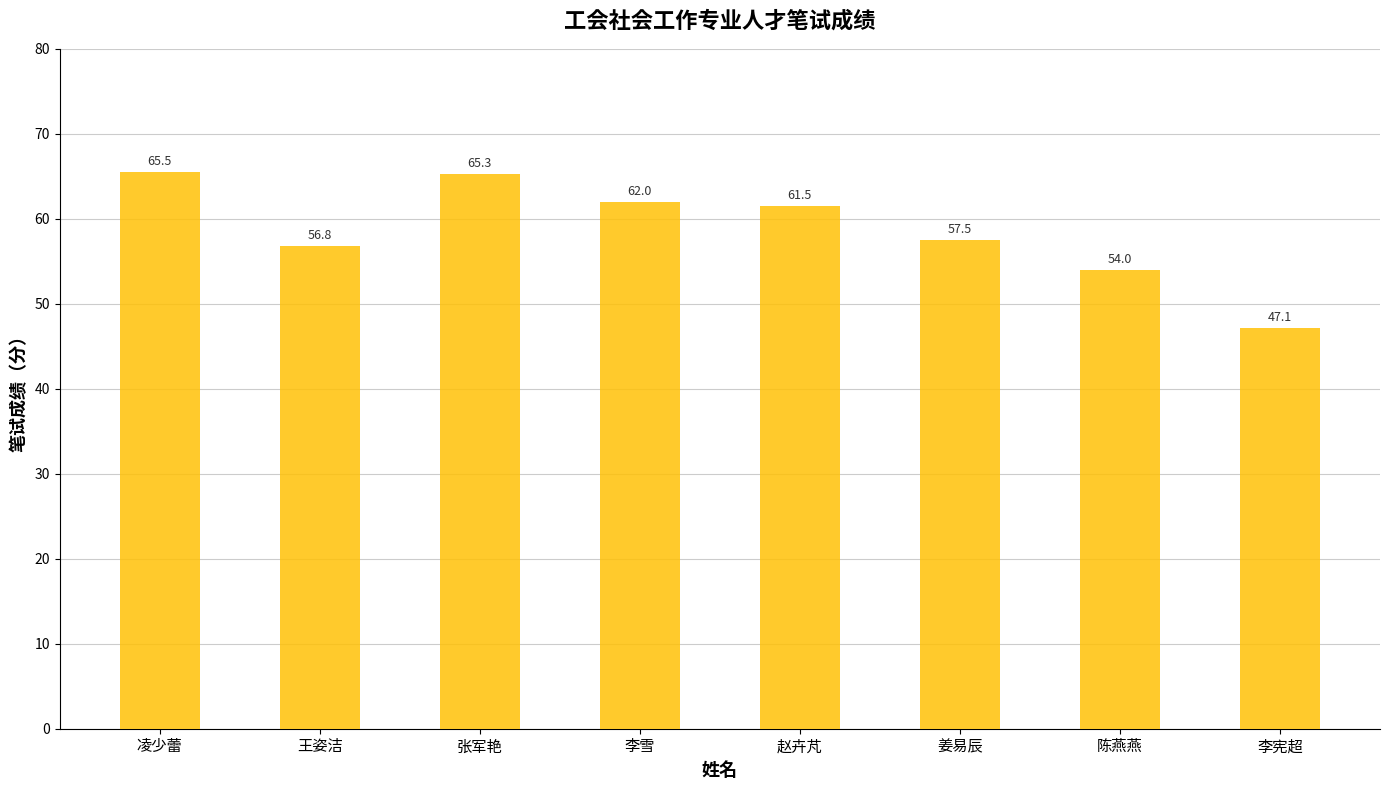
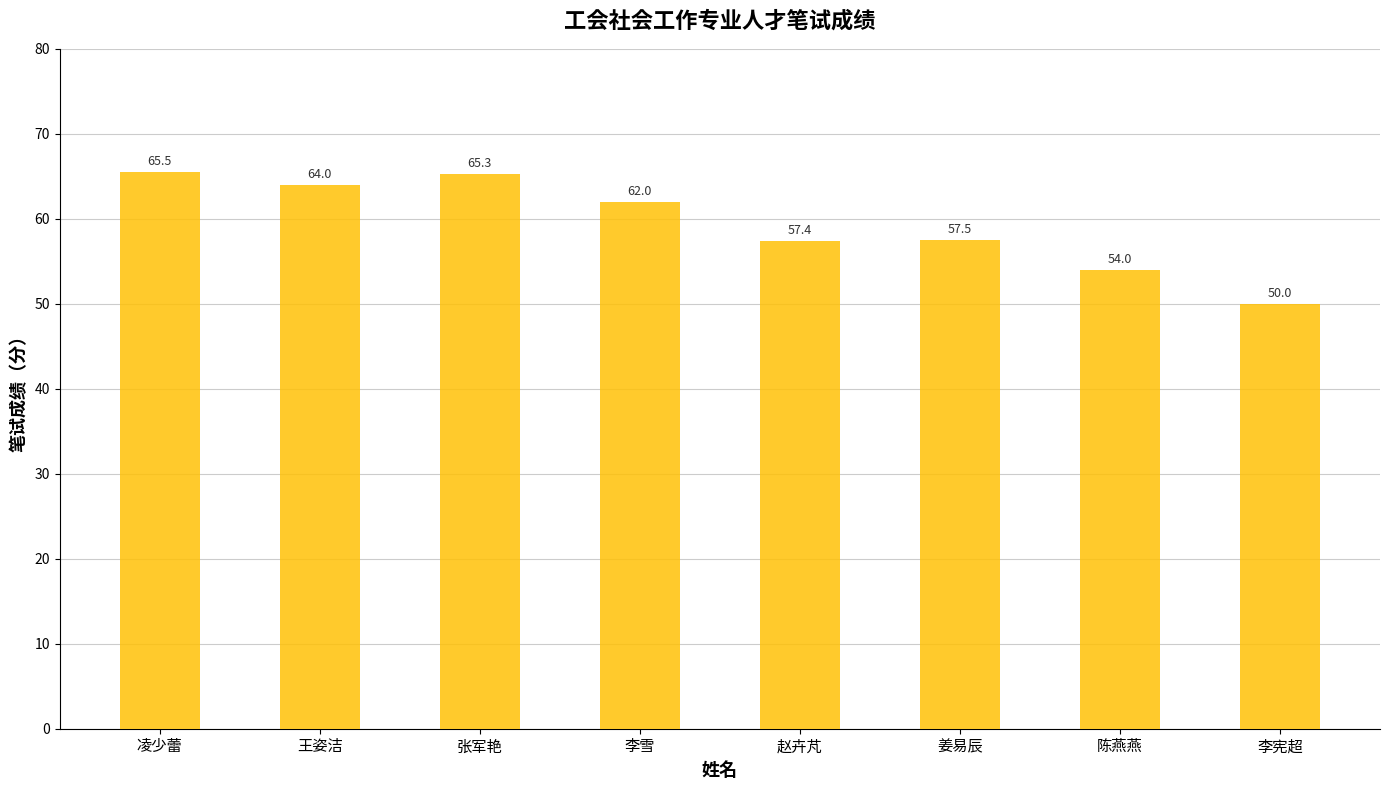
  {
    "凌少蕾": 65.5,
-   "王姿洁": 56.8,
+   "王姿洁": 64.0,
    "张军艳": 65.3,
    "李雪": 62.0,
-   "赵卉芃": 61.5,
+   "赵卉芃": 57.4,
    "姜易辰": 57.5,
    "陈燕燕": 54.0,
-   "李宪超": 47.1
+   "李宪超": 50.0
  }
